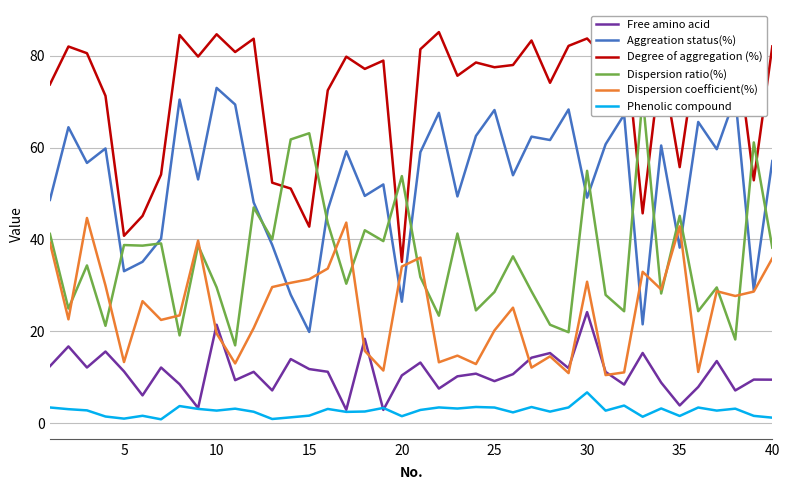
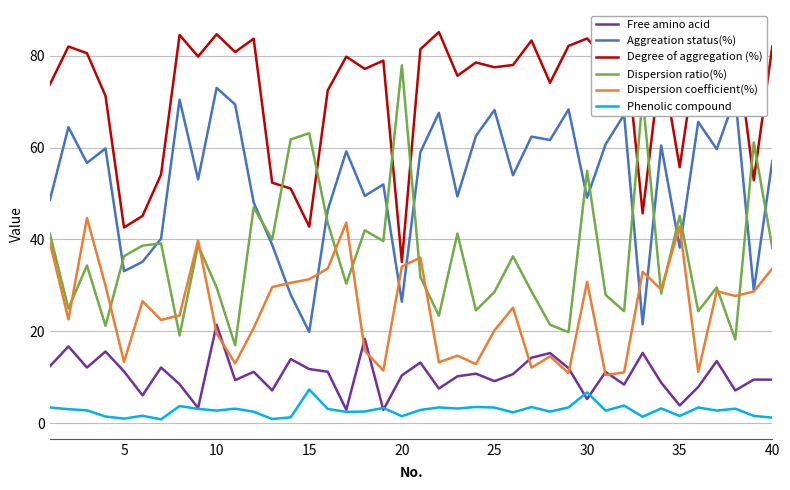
  {
    "Free amino acid": {
      "5": 11,
      "10": 21,
      "15": 12,
      "20": 10,
      "25": 9,
-     "30": 24,
+     "30": 5,
      "35": 4,
      "40": 9
    },
    "Aggreation status(%)": {
      "5": 33,
      "10": 73,
      "15": 20,
      "20": 26,
      "25": 68,
      "30": 49,
      "35": 38,
      "40": 57
    },
    "Degree of aggregation (%)": {
-     "5": 41,
+     "5": 43,
      "10": 85,
      "15": 43,
      "20": 35,
      "25": 78,
      "30": 84,
      "35": 56,
      "40": 82
    },
    "Dispersion ratio(%)": {
-     "5": 39,
+     "5": 36,
      "10": 30,
      "15": 63,
-     "20": 54,
+     "20": 78,
      "25": 29,
      "30": 55,
      "35": 45,
      "40": 38
    },
    "Dispersion coefficient(%)": {
      "5": 13,
      "10": 20,
      "15": 31,
      "20": 34,
      "25": 20,
      "30": 31,
      "35": 43,
-     "40": 36
+     "40": 34
    },
    "Phenolic compound": {
      "5": 1,
      "10": 3,
-     "15": 2,
+     "15": 7,
      "20": 1,
      "25": 3,
      "30": 7,
      "35": 2,
      "40": 1
    }
  }
